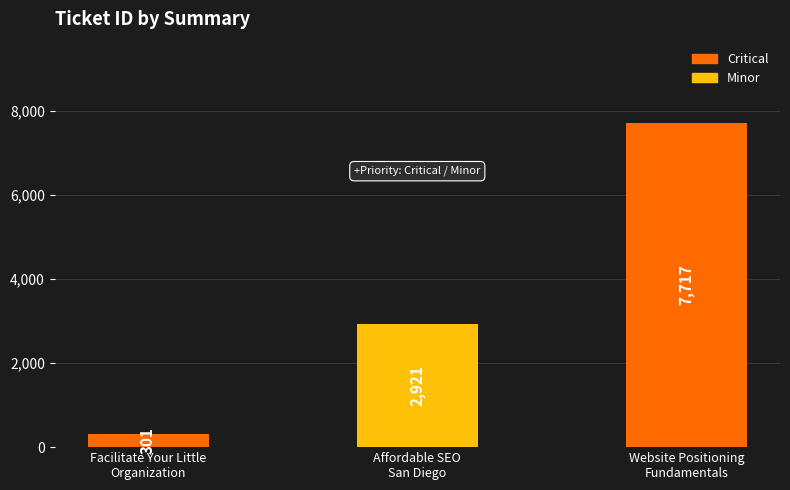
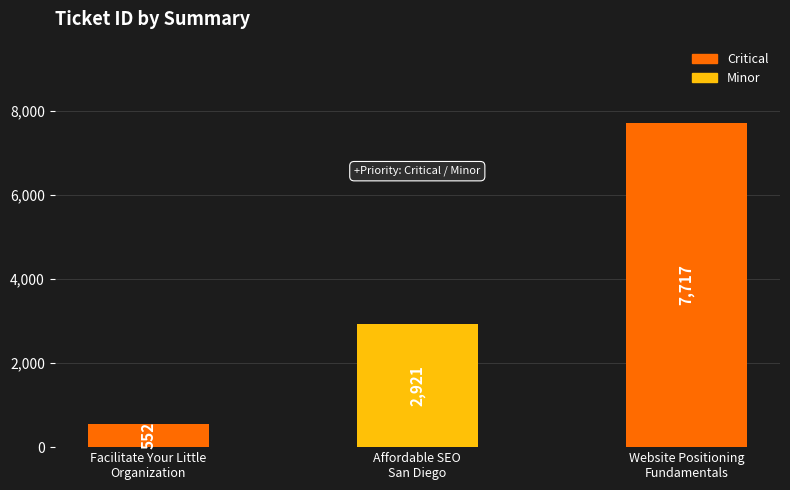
  {
-   "Facilitate Your Little Organization": "301",
+   "Facilitate Your Little Organization": "552",
    "Affordable SEO San Diego": "2,921",
    "Website Positioning Fundamentals": "7,717"
  }
